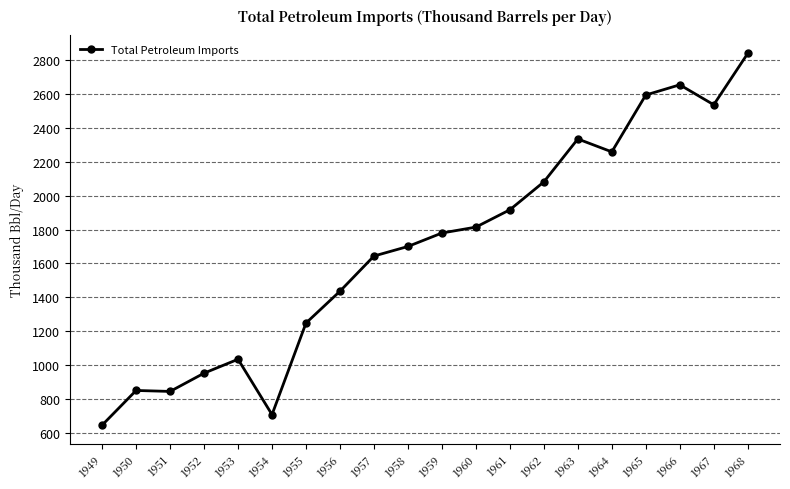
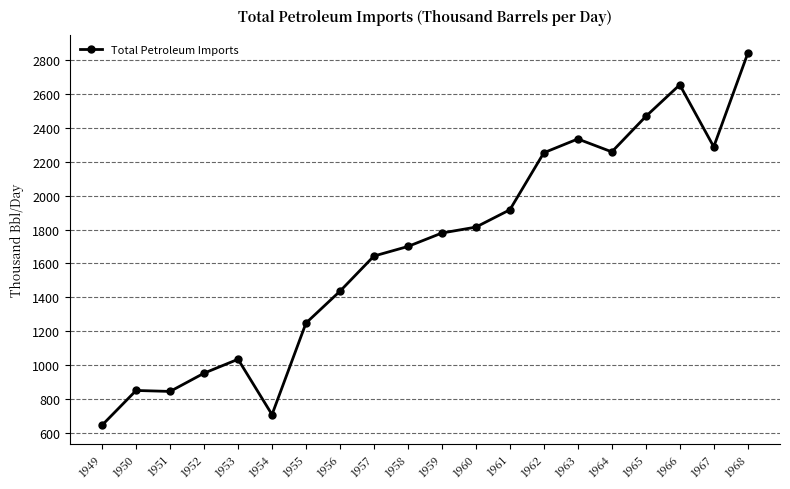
  {
    "1949": 650,
    "1950": 850,
    "1951": 840,
    "1952": 950,
    "1953": 1030,
    "1954": 710,
    "1955": 1250,
    "1956": 1440,
    "1957": 1640,
    "1958": 1700,
    "1959": 1780,
    "1960": 1810,
    "1961": 1920,
-   "1962": 2080,
+   "1962": 2250,
    "1963": 2340,
    "1964": 2260,
-   "1965": 2590,
+   "1965": 2470,
    "1966": 2650,
-   "1967": 2540,
+   "1967": 2290,
    "1968": 2840
  }
